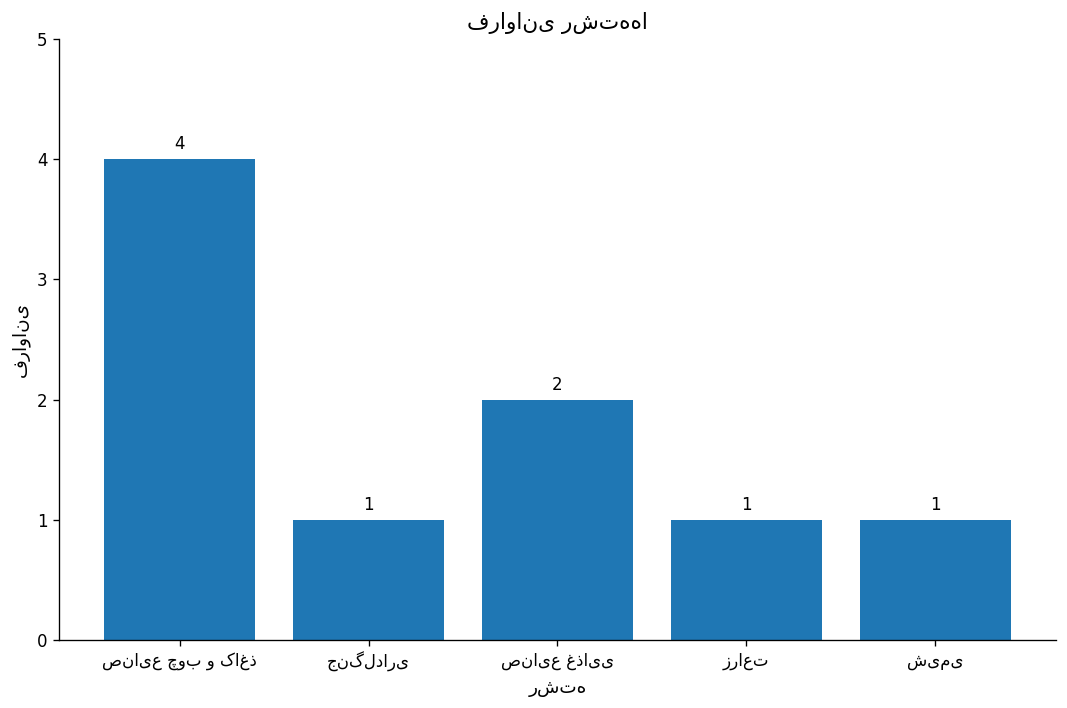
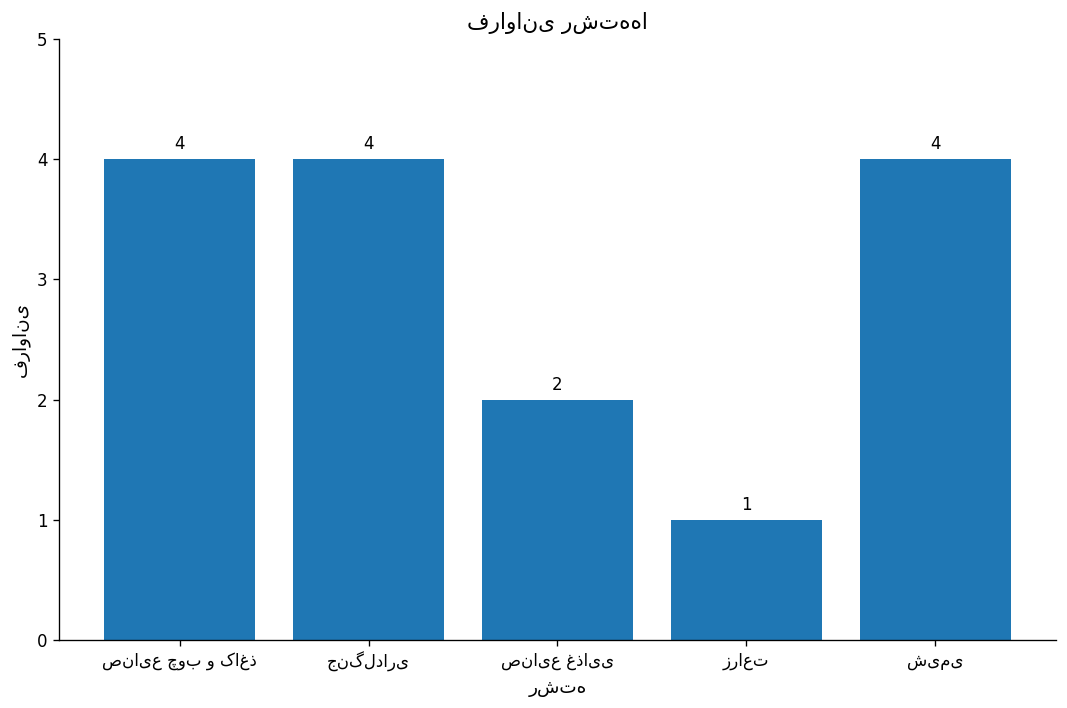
  {
    "صنایع چوب و کاغذ": 4,
-   "جنگلداری": 1,
+   "جنگلداری": 4,
    "صنایع غذایی": 2,
    "زراعت": 1,
-   "شیمی": 1
+   "شیمی": 4
  }
